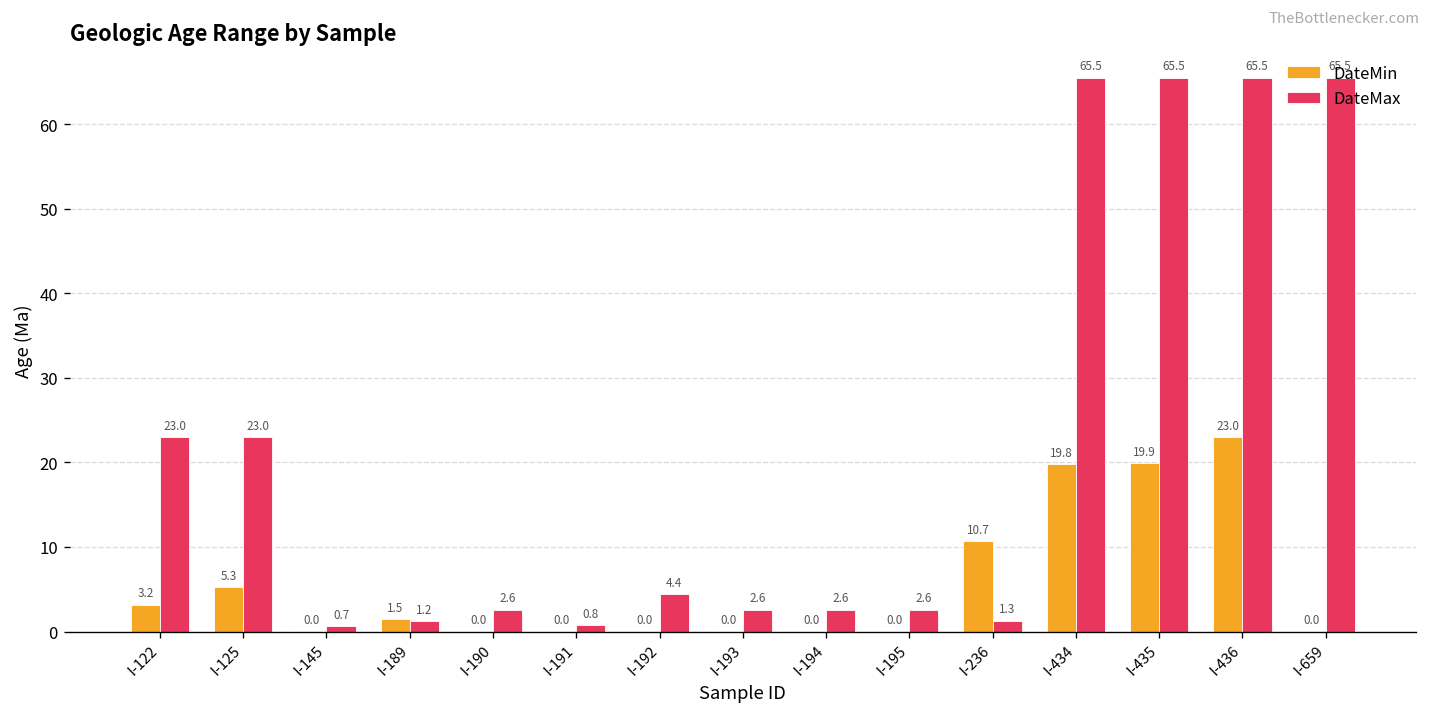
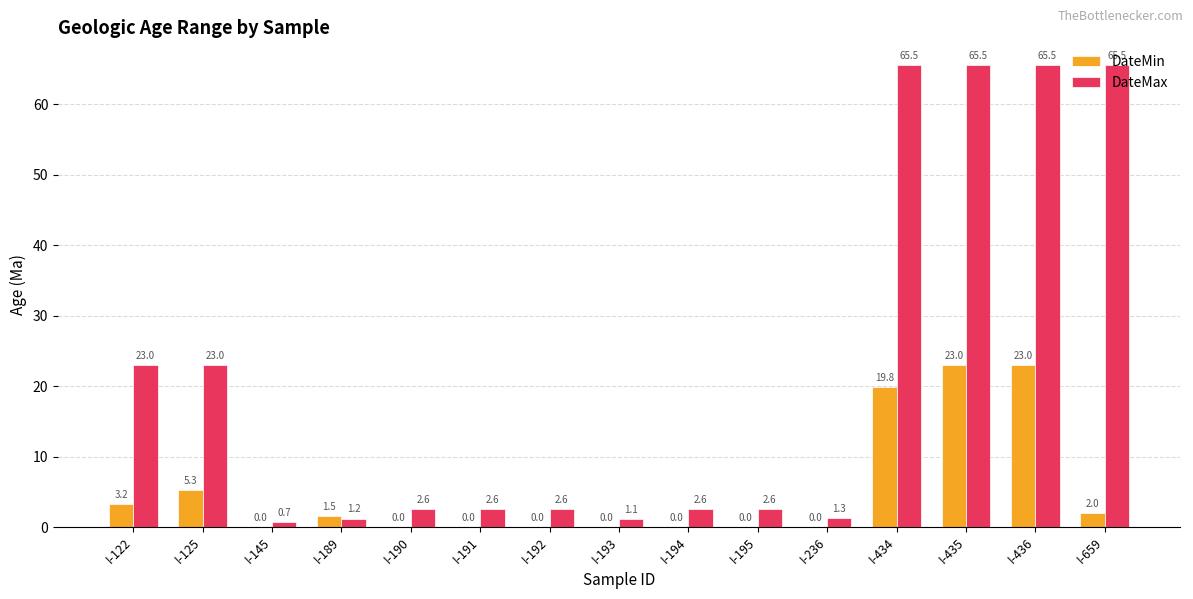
  {
    "DateMin": {
      "I-122": 3.2,
      "I-125": 5.3,
      "I-145": 0.0,
      "I-189": 1.5,
      "I-190": 0.0,
      "I-191": 0.0,
      "I-192": 0.0,
      "I-193": 0.0,
      "I-194": 0.0,
      "I-195": 0.0,
-     "I-236": 10.7,
+     "I-236": 0.0,
      "I-434": 19.8,
-     "I-435": 19.9,
+     "I-435": 23.0,
      "I-436": 23.0,
-     "I-659": 0.0
+     "I-659": 2.0
    },
    "DateMax": {
      "I-122": 23.0,
      "I-125": 23.0,
      "I-145": 0.7,
      "I-189": 1.2,
      "I-190": 2.6,
-     "I-191": 0.8,
-     "I-192": 4.4,
-     "I-193": 2.6,
+     "I-191": 2.6,
+     "I-192": 2.6,
+     "I-193": 1.1,
      "I-194": 2.6,
      "I-195": 2.6,
      "I-236": 1.3,
      "I-434": 65.5,
      "I-435": 65.5,
      "I-436": 65.5,
      "I-659": 65.5
    }
  }
